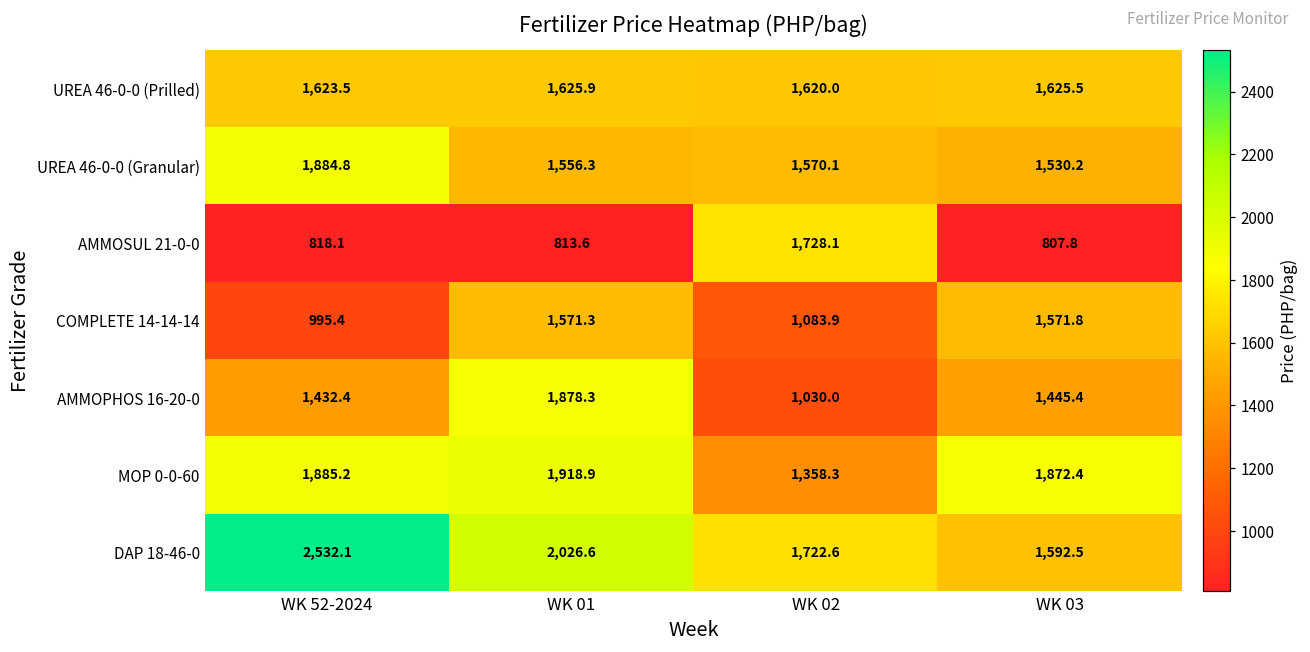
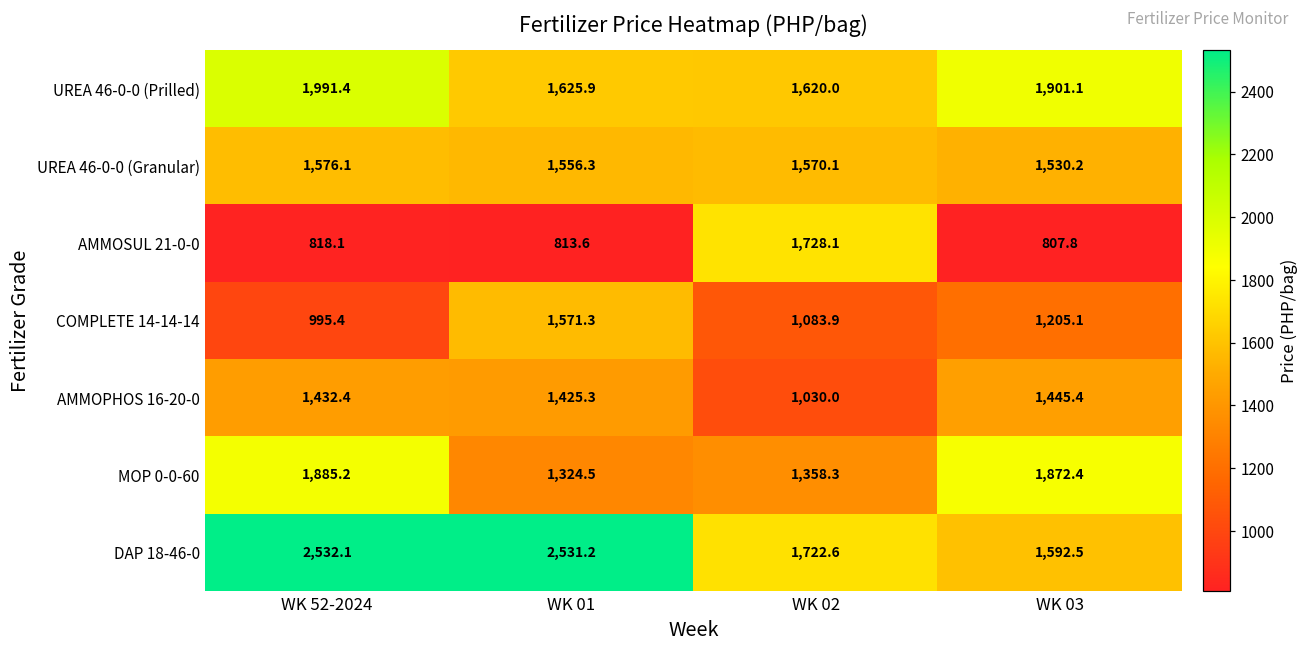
  {
    "UREA 46-0-0 (Prilled)": {
-     "WK 52-2024": "1,623.5",
+     "WK 52-2024": "1,991.4",
      "WK 01": "1,625.9",
      "WK 02": "1,620.0",
-     "WK 03": "1,625.5"
+     "WK 03": "1,901.1"
    },
    "UREA 46-0-0 (Granular)": {
-     "WK 52-2024": "1,884.8",
+     "WK 52-2024": "1,576.1",
      "WK 01": "1,556.3",
      "WK 02": "1,570.1",
      "WK 03": "1,530.2"
    },
    "AMMOSUL 21-0-0": {
      "WK 52-2024": "818.1",
      "WK 01": "813.6",
      "WK 02": "1,728.1",
      "WK 03": "807.8"
    },
    "COMPLETE 14-14-14": {
      "WK 52-2024": "995.4",
      "WK 01": "1,571.3",
      "WK 02": "1,083.9",
-     "WK 03": "1,571.8"
+     "WK 03": "1,205.1"
    },
    "AMMOPHOS 16-20-0": {
      "WK 52-2024": "1,432.4",
-     "WK 01": "1,878.3",
+     "WK 01": "1,425.3",
      "WK 02": "1,030.0",
      "WK 03": "1,445.4"
    },
    "MOP 0-0-60": {
      "WK 52-2024": "1,885.2",
-     "WK 01": "1,918.9",
+     "WK 01": "1,324.5",
      "WK 02": "1,358.3",
      "WK 03": "1,872.4"
    },
    "DAP 18-46-0": {
      "WK 52-2024": "2,532.1",
-     "WK 01": "2,026.6",
+     "WK 01": "2,531.2",
      "WK 02": "1,722.6",
      "WK 03": "1,592.5"
    }
  }
